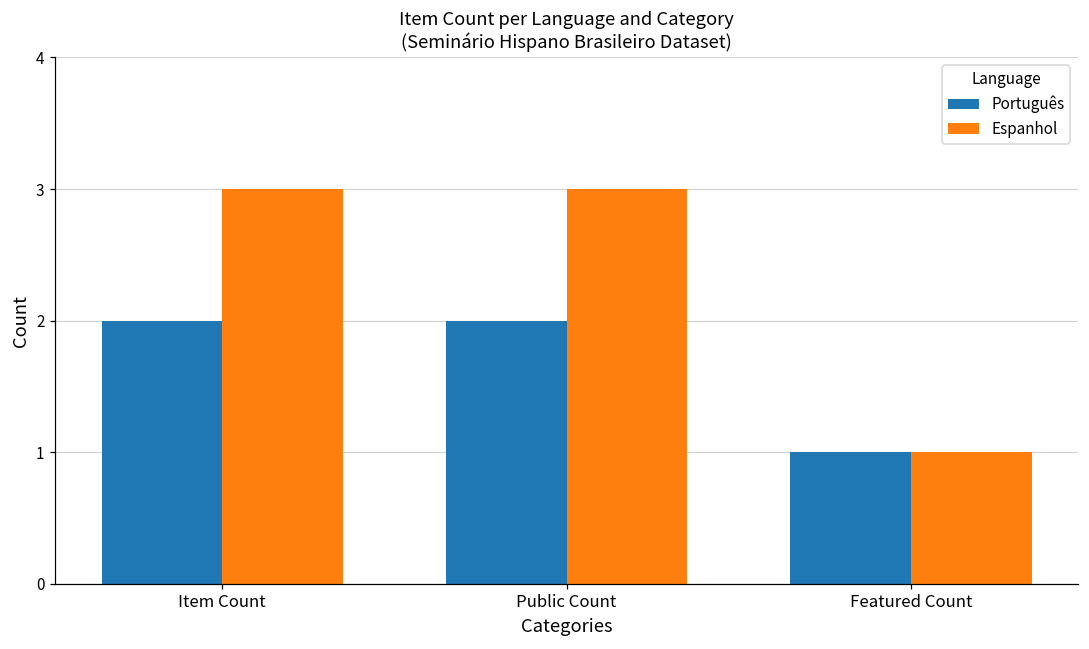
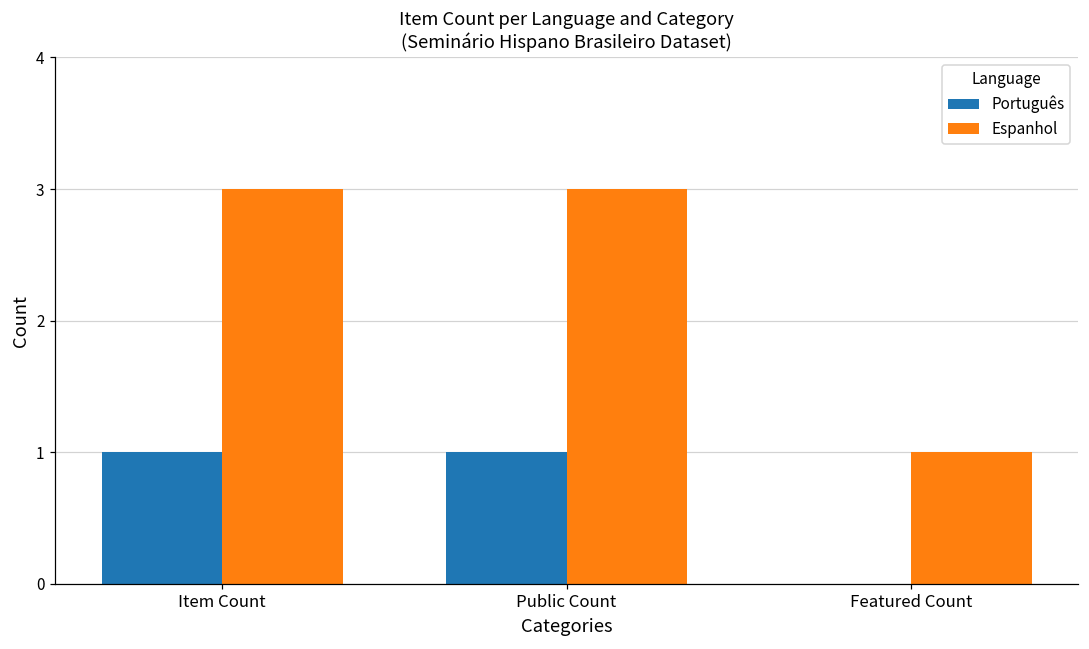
  {
    "Português": {
-     "Item Count": 2,
-     "Public Count": 2,
-     "Featured Count": 1
+     "Item Count": 1,
+     "Public Count": 1,
+     "Featured Count": 0
    },
    "Espanhol": {
      "Item Count": 3,
      "Public Count": 3,
      "Featured Count": 1
    }
  }
